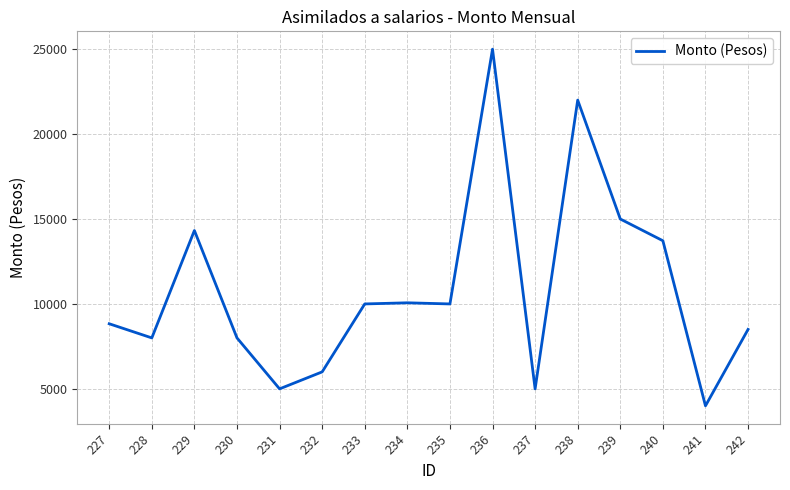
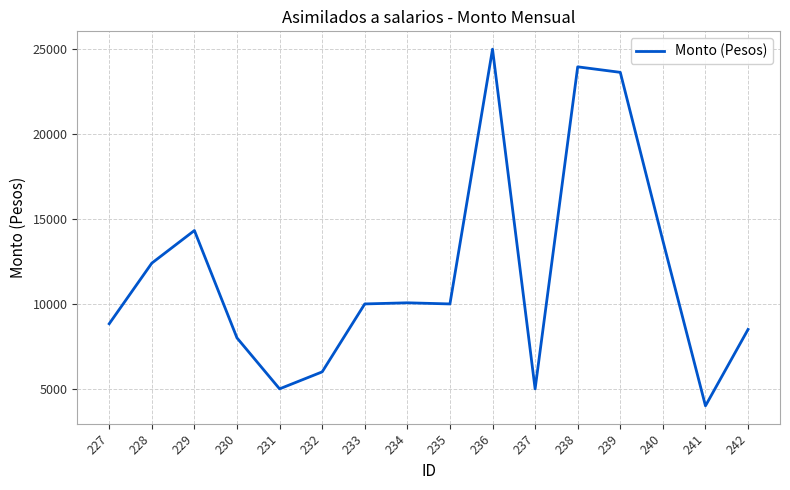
  {
    "227": 8800,
-   "228": 8000,
+   "228": 12400,
    "229": 14300,
    "230": 8000,
    "231": 5000,
    "232": 6000,
    "233": 10000,
    "234": 10100,
    "235": 10000,
    "236": 25000,
    "237": 5000,
-   "238": 22000,
-   "239": 15000,
+   "238": 24000,
+   "239": 23600,
    "240": 13700,
    "241": 4000,
    "242": 8500
  }
